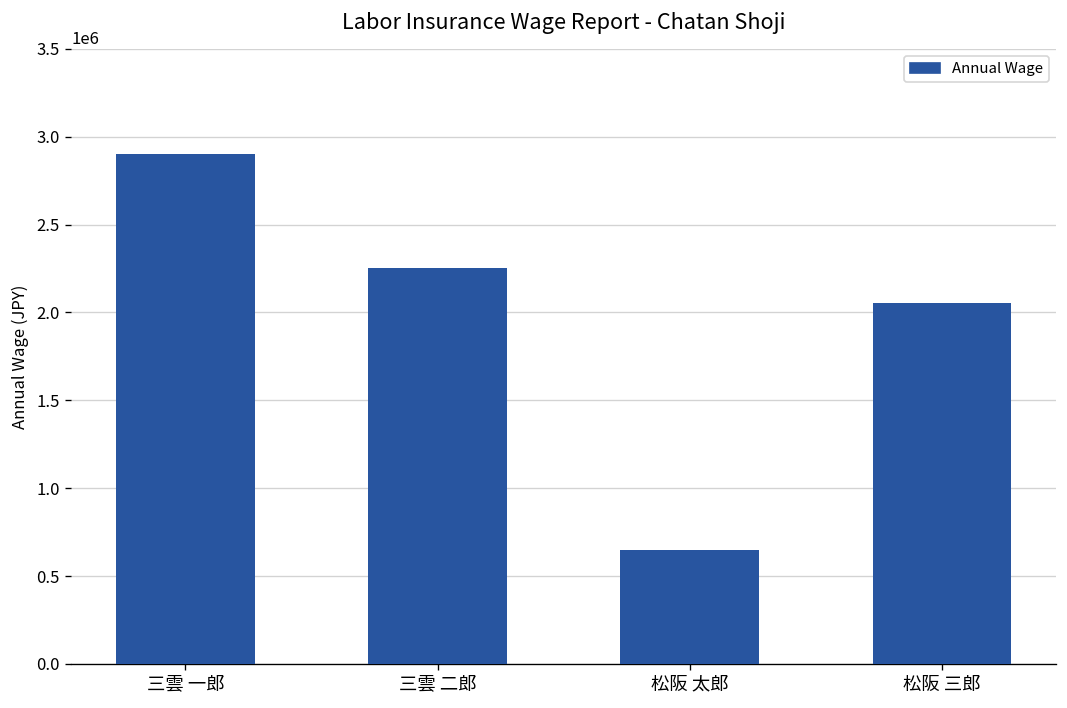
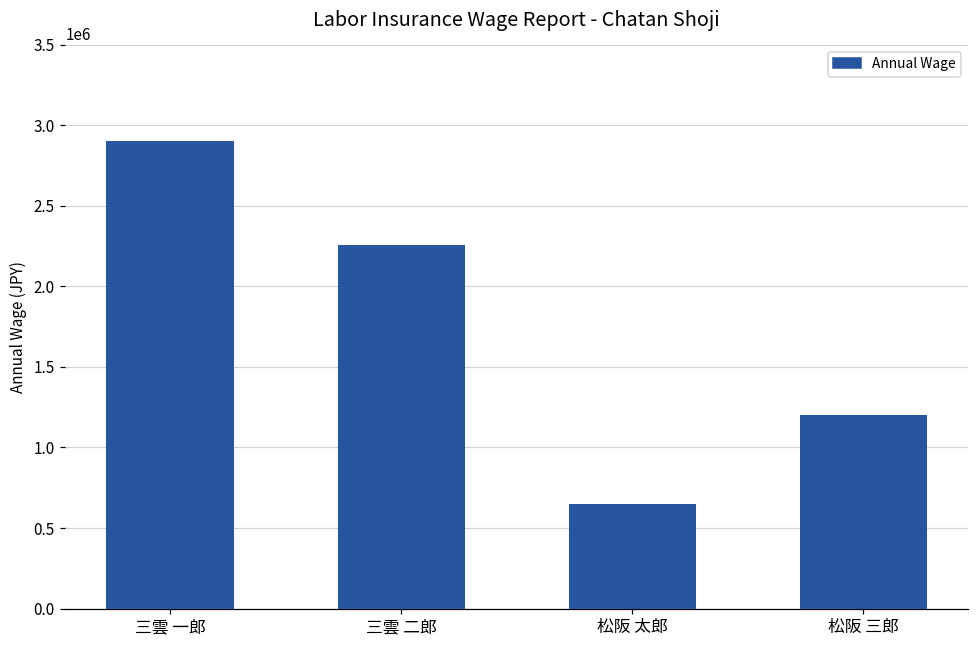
  {
    "三雲 一郎": 2900000,
    "三雲 二郎": 2260000,
    "松阪 太郎": 650000,
-   "松阪 三郎": 2050000
+   "松阪 三郎": 1200000
  }
